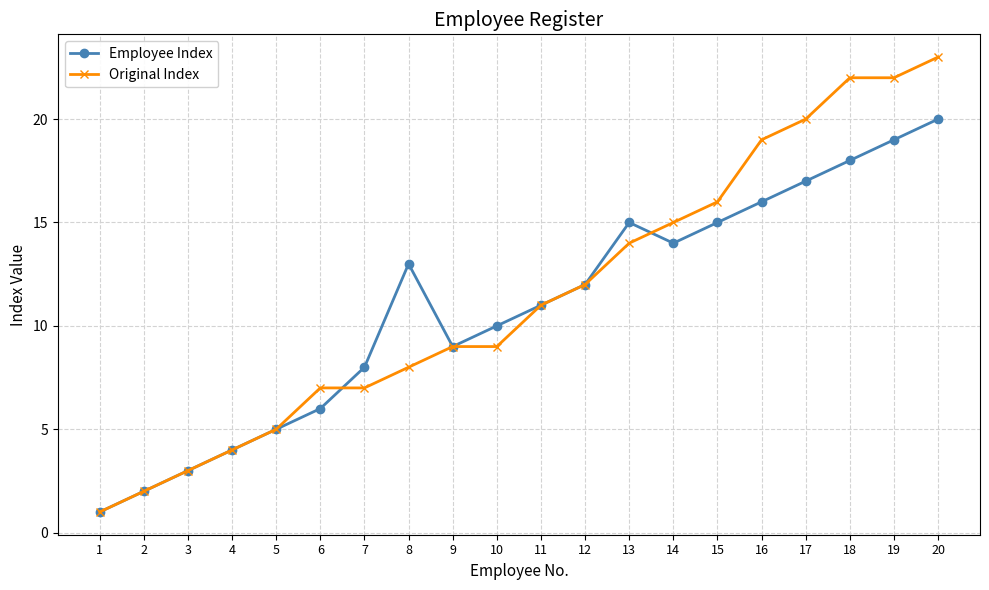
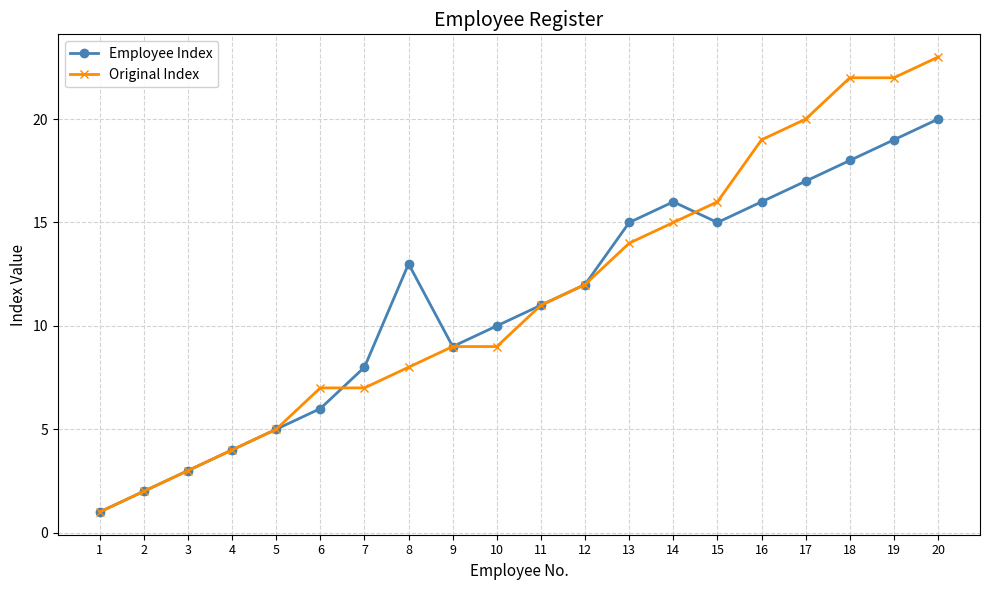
  {
    "Employee Index": {
      "6": 6,
      "7": 8,
      "8": 13,
      "10": 10,
      "13": 15,
-     "14": 14,
+     "14": 16,
      "15": 15,
      "16": 16,
      "17": 17,
      "18": 18,
      "19": 19,
      "20": 20
    },
    "Original Index": {
      "6": 7,
      "7": 7,
      "8": 8,
      "10": 9,
      "13": 14,
      "14": 15,
      "15": 16,
      "16": 19,
      "17": 20,
      "18": 22,
      "19": 22,
      "20": 23
    }
  }
